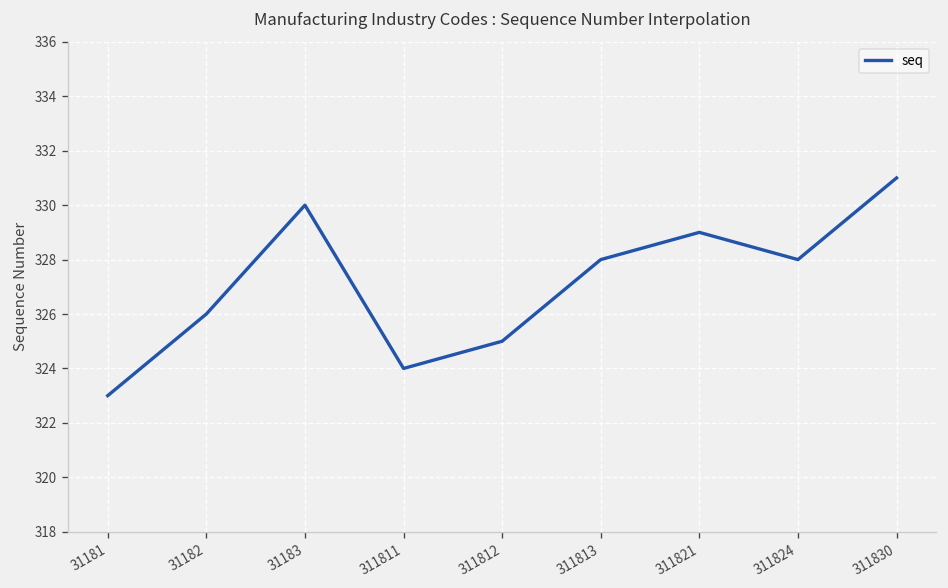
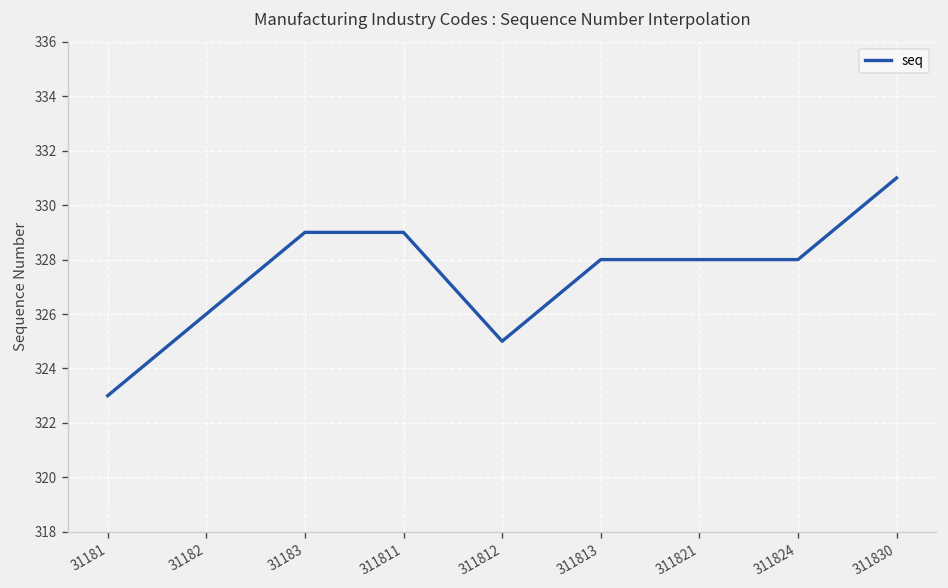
  {
    "31181": 323,
    "31182": 326,
-   "31183": 330,
-   "311811": 324,
+   "31183": 329,
+   "311811": 329,
    "311812": 325,
    "311813": 328,
-   "311821": 329,
+   "311821": 328,
    "311824": 328,
    "311830": 331
  }
